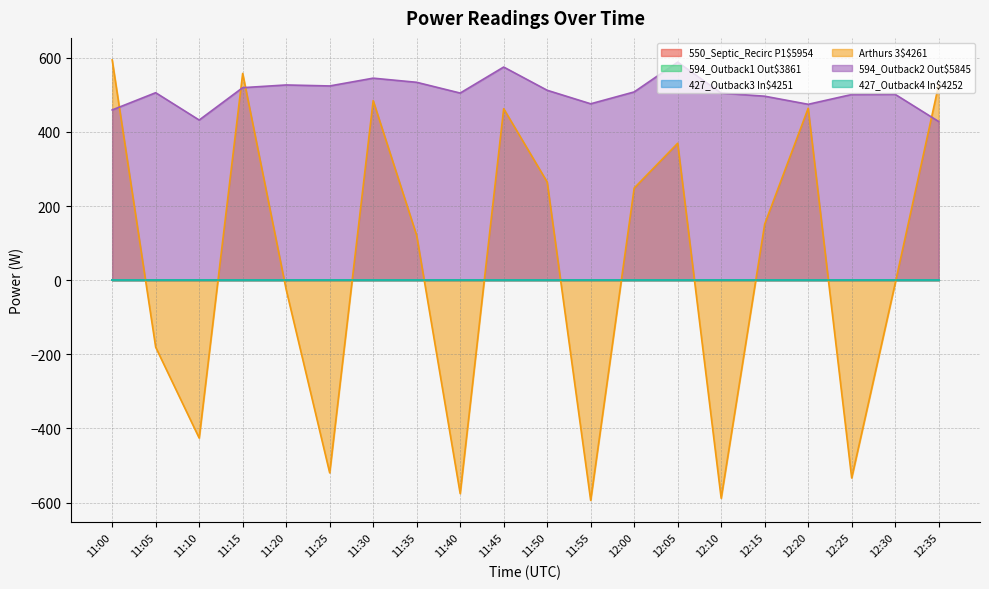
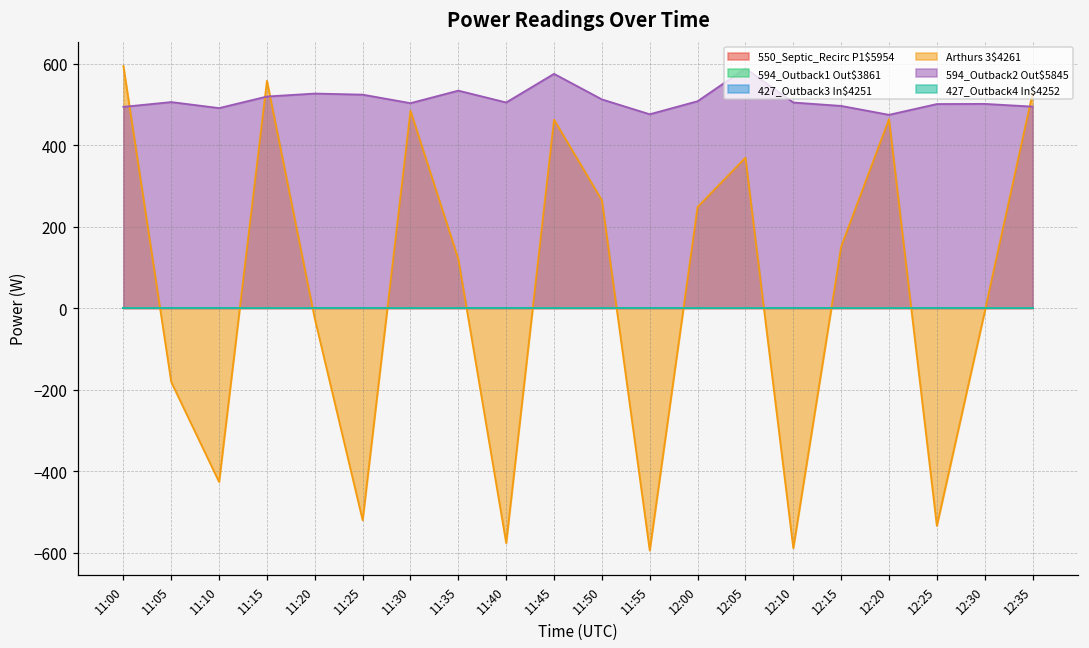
  {
    "427_Outback4 In$4252": {
      "11:00": 0,
      "11:15": 0,
      "11:30": 0,
      "11:35": 0,
      "11:45": 0,
      "11:50": 0,
      "12:00": 0,
      "12:05": 0,
      "12:15": 0,
      "12:20": 0,
      "12:35": 0
    },
    "594_Outback2 Out$5845": {
-     "11:00": 460,
+     "11:00": 490,
      "11:05": 510,
-     "11:10": 430,
+     "11:10": 490,
      "11:15": 520,
      "11:20": 530,
      "11:25": 520,
-     "11:30": 540,
+     "11:30": 500,
      "11:35": 530,
      "11:40": 500,
      "11:45": 570,
      "11:50": 510,
      "11:55": 480,
      "12:00": 510,
      "12:15": 500,
      "12:20": 470,
      "12:25": 500,
      "12:30": 500,
-     "12:35": 430
+     "12:35": 490
    }
  }
